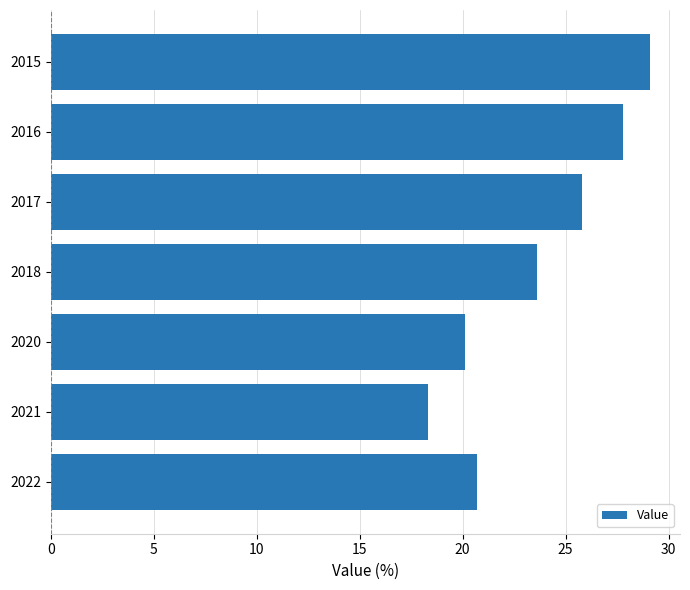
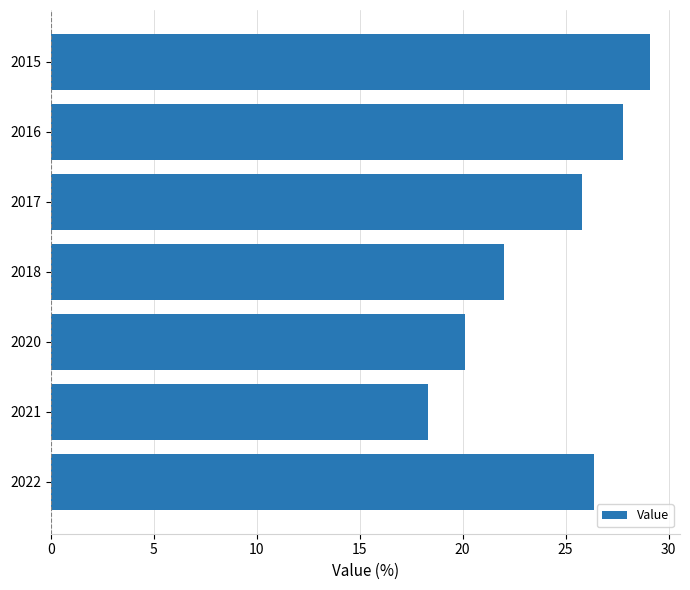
  {
    "2015": 29.1,
    "2016": 27.8,
    "2017": 25.8,
-   "2018": 23.6,
+   "2018": 22.0,
    "2020": 20.1,
    "2021": 18.3,
-   "2022": 20.7
+   "2022": 26.4
  }
